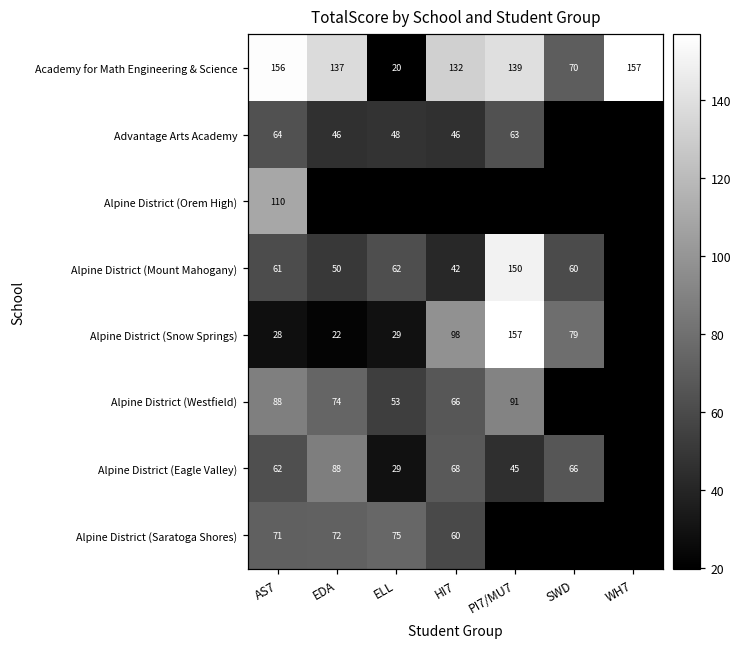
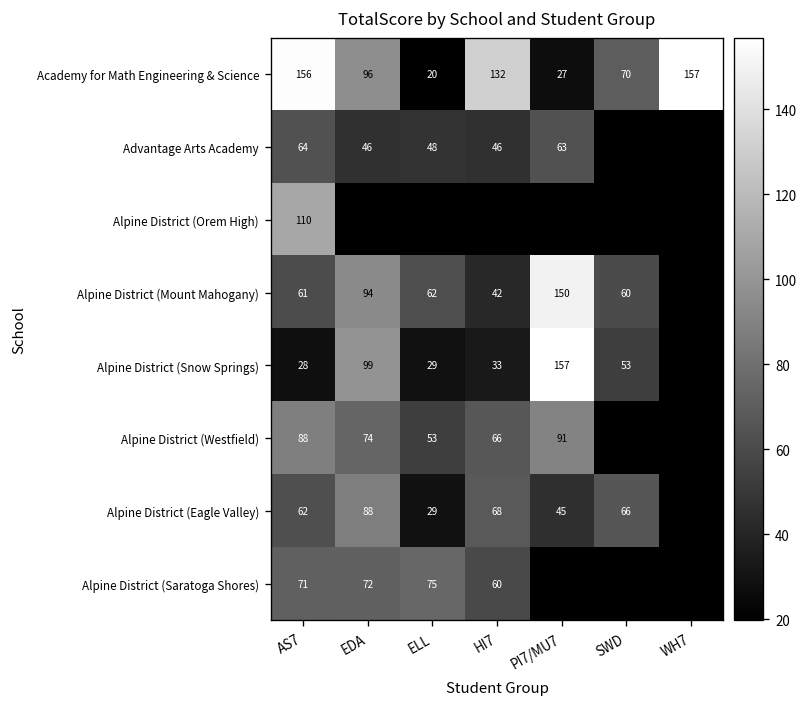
  {
    "Academy for Math Engineering & Science": {
      "AS7": 156,
-     "EDA": 137,
+     "EDA": 96,
      "ELL": 20,
      "HI7": 132,
-     "PI7/MU7": 139,
+     "PI7/MU7": 27,
      "SWD": 70,
      "WH7": 157
    },
    "Advantage Arts Academy": {
      "AS7": 64,
      "EDA": 46,
      "ELL": 48,
      "HI7": 46,
      "PI7/MU7": 63
    },
    "Alpine District (Orem High)": {
      "AS7": 110
    },
    "Alpine District (Mount Mahogany)": {
      "AS7": 61,
-     "EDA": 50,
+     "EDA": 94,
      "ELL": 62,
      "HI7": 42,
      "PI7/MU7": 150,
      "SWD": 60
    },
    "Alpine District (Snow Springs)": {
      "AS7": 28,
-     "EDA": 22,
+     "EDA": 99,
      "ELL": 29,
-     "HI7": 98,
+     "HI7": 33,
      "PI7/MU7": 157,
-     "SWD": 79
+     "SWD": 53
    },
    "Alpine District (Westfield)": {
      "AS7": 88,
      "EDA": 74,
      "ELL": 53,
      "HI7": 66,
      "PI7/MU7": 91
    },
    "Alpine District (Eagle Valley)": {
      "AS7": 62,
      "EDA": 88,
      "ELL": 29,
      "HI7": 68,
      "PI7/MU7": 45,
      "SWD": 66
    },
    "Alpine District (Saratoga Shores)": {
      "AS7": 71,
      "EDA": 72,
      "ELL": 75,
      "HI7": 60
    }
  }
